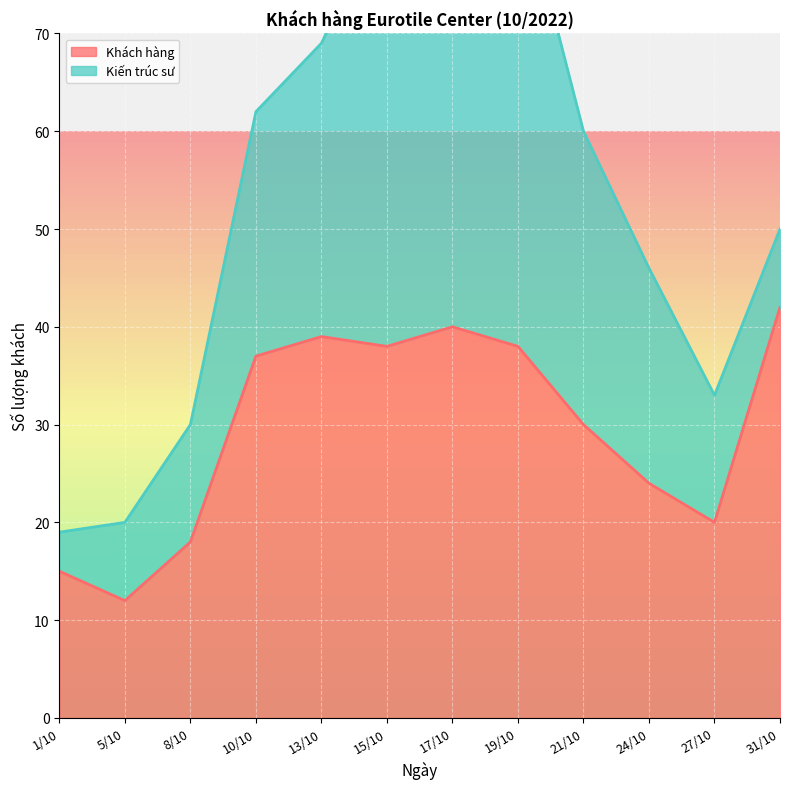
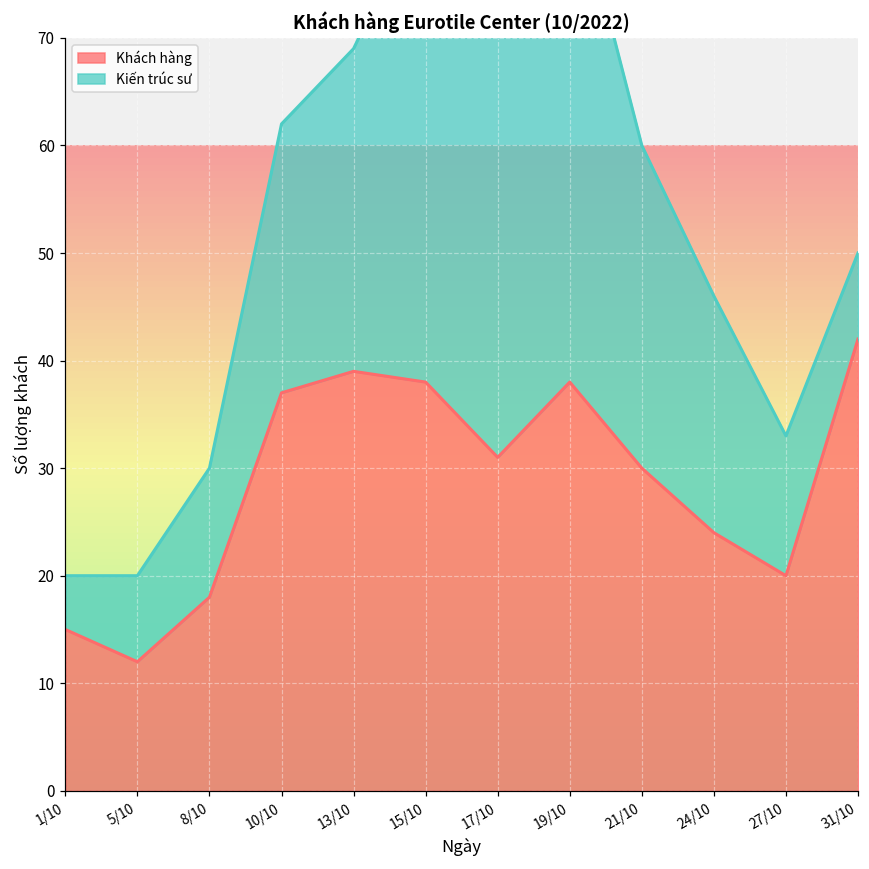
  {
    "Khách hàng": {
      "1/10": 15,
      "5/10": 12,
      "8/10": 18,
      "10/10": 37,
      "13/10": 39,
      "15/10": 38,
-     "17/10": 40,
+     "17/10": 31,
      "19/10": 38,
      "21/10": 30,
      "24/10": 24,
      "27/10": 20,
      "31/10": 42
    },
    "Kiến trúc sư": {
-     "1/10": 4,
+     "1/10": 5,
      "5/10": 8,
      "8/10": 12,
      "10/10": 25,
      "13/10": 30,
      "21/10": 30,
      "24/10": 22,
      "27/10": 13,
      "31/10": 8
    }
  }
